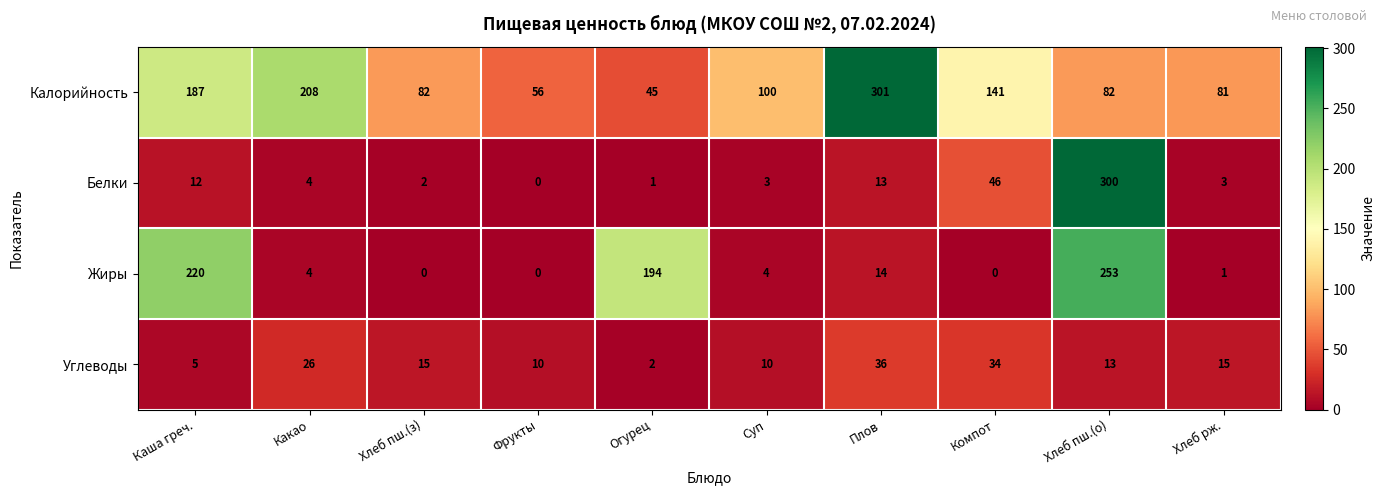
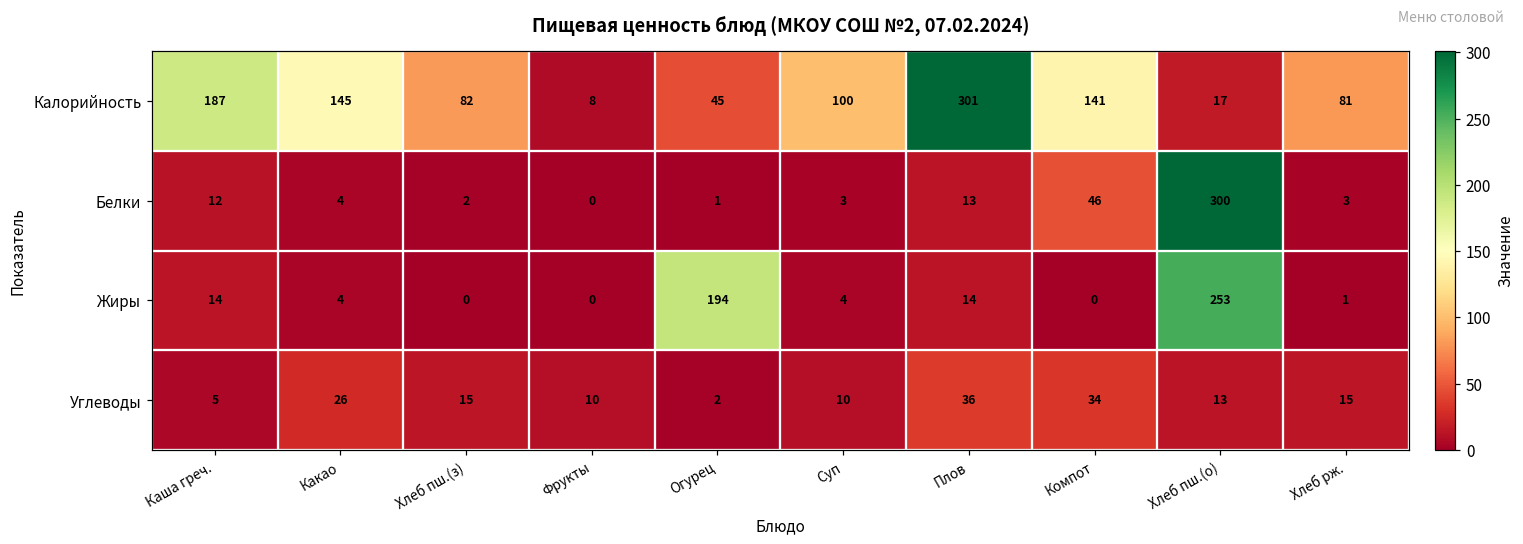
  {
    "Калорийность": {
      "Каша греч.": 187,
-     "Какао": 208,
+     "Какао": 145,
      "Хлеб пш.(з)": 82,
-     "Фрукты": 56,
+     "Фрукты": 8,
      "Огурец": 45,
      "Суп": 100,
      "Плов": 301,
      "Компот": 141,
-     "Хлеб пш.(о)": 82,
+     "Хлеб пш.(о)": 17,
      "Хлеб рж.": 81
    },
    "Белки": {
      "Каша греч.": 12,
      "Какао": 4,
      "Хлеб пш.(з)": 2,
      "Фрукты": 0,
      "Огурец": 1,
      "Суп": 3,
      "Плов": 13,
      "Компот": 46,
      "Хлеб пш.(о)": 300,
      "Хлеб рж.": 3
    },
    "Жиры": {
-     "Каша греч.": 220,
+     "Каша греч.": 14,
      "Какао": 4,
      "Хлеб пш.(з)": 0,
      "Фрукты": 0,
      "Огурец": 194,
      "Суп": 4,
      "Плов": 14,
      "Компот": 0,
      "Хлеб пш.(о)": 253,
      "Хлеб рж.": 1
    },
    "Углеводы": {
      "Каша греч.": 5,
      "Какао": 26,
      "Хлеб пш.(з)": 15,
      "Фрукты": 10,
      "Огурец": 2,
      "Суп": 10,
      "Плов": 36,
      "Компот": 34,
      "Хлеб пш.(о)": 13,
      "Хлеб рж.": 15
    }
  }
